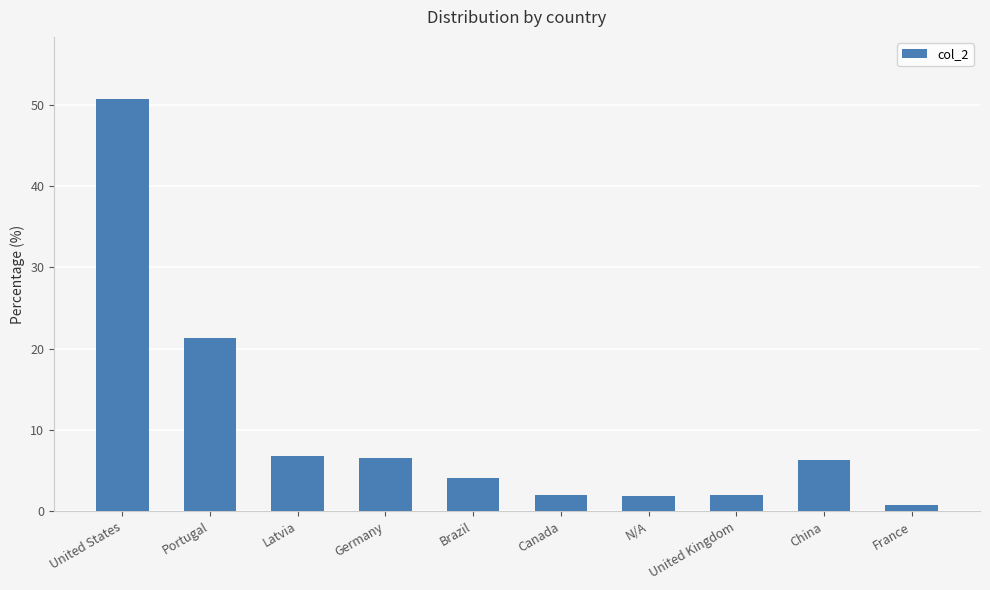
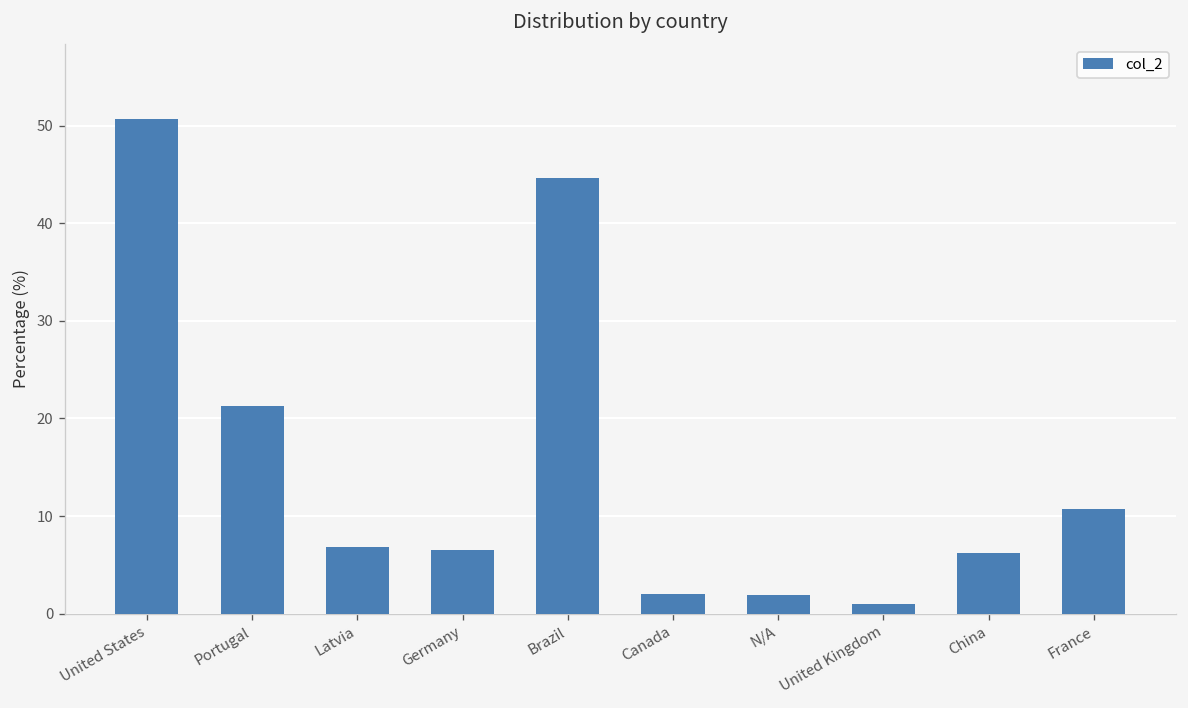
  {
    "United States": 51,
    "Portugal": 21,
    "Latvia": 7,
    "Germany": 7,
-   "Brazil": 4,
+   "Brazil": 45,
    "Canada": 2,
    "N/A": 2,
-   "United Kingdom": 2,
+   "United Kingdom": 1,
    "China": 6,
-   "France": 1
+   "France": 11
  }
